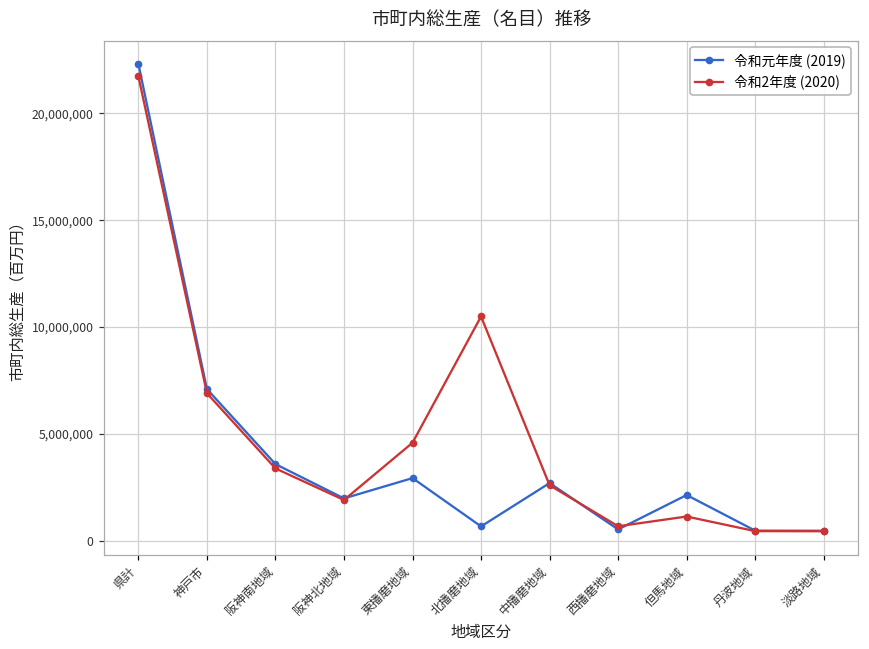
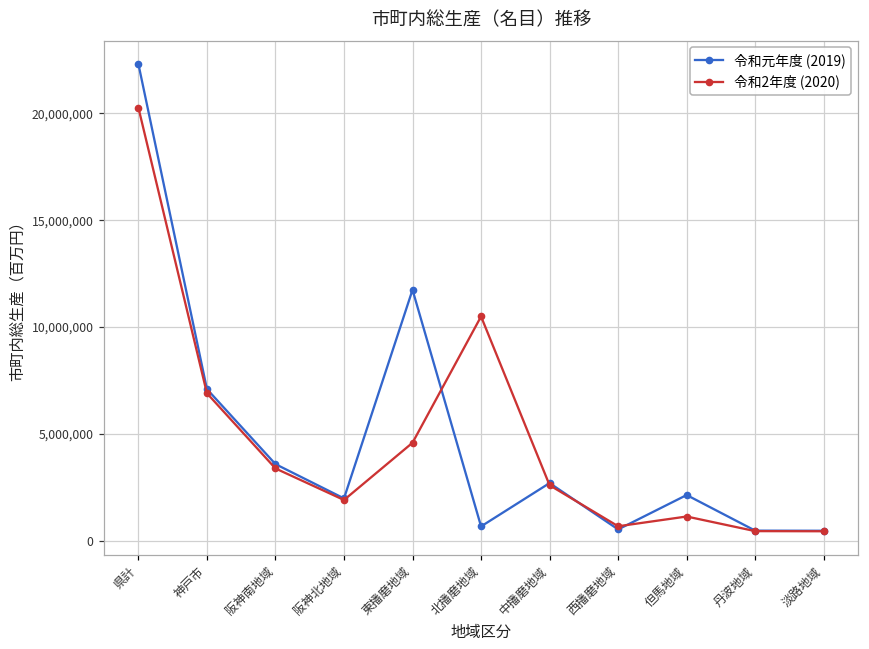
  {
    "令和元年度 (2019)": {
      "県計": "22,300,000",
      "神戸市": "7,100,000",
      "阪神南地域": "3,600,000",
-     "東播磨地域": "2,900,000",
+     "東播磨地域": "11,700,000",
      "北播磨地域": "700,000",
      "西播磨地域": "500,000",
      "但馬地域": "2,100,000"
    },
    "令和2年度 (2020)": {
-     "県計": "21,700,000",
+     "県計": "20,300,000",
      "神戸市": "6,900,000",
      "阪神南地域": "3,400,000",
      "東播磨地域": "4,600,000",
      "北播磨地域": "10,500,000",
      "西播磨地域": "700,000",
      "但馬地域": "1,100,000"
    }
  }
